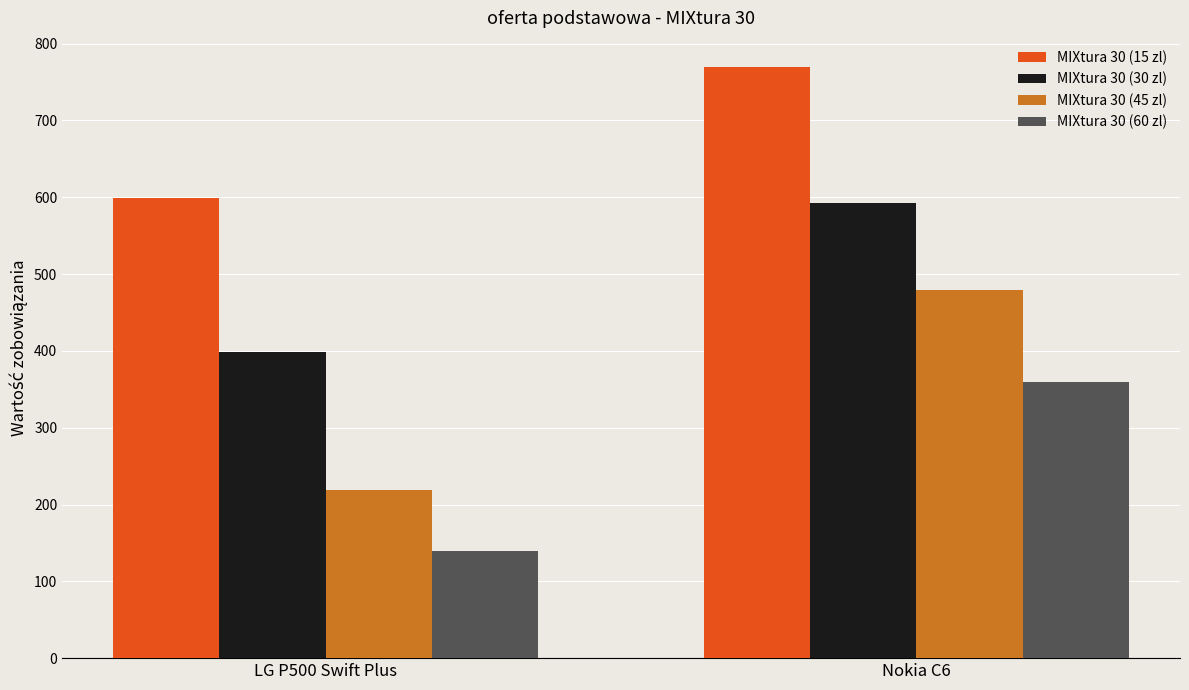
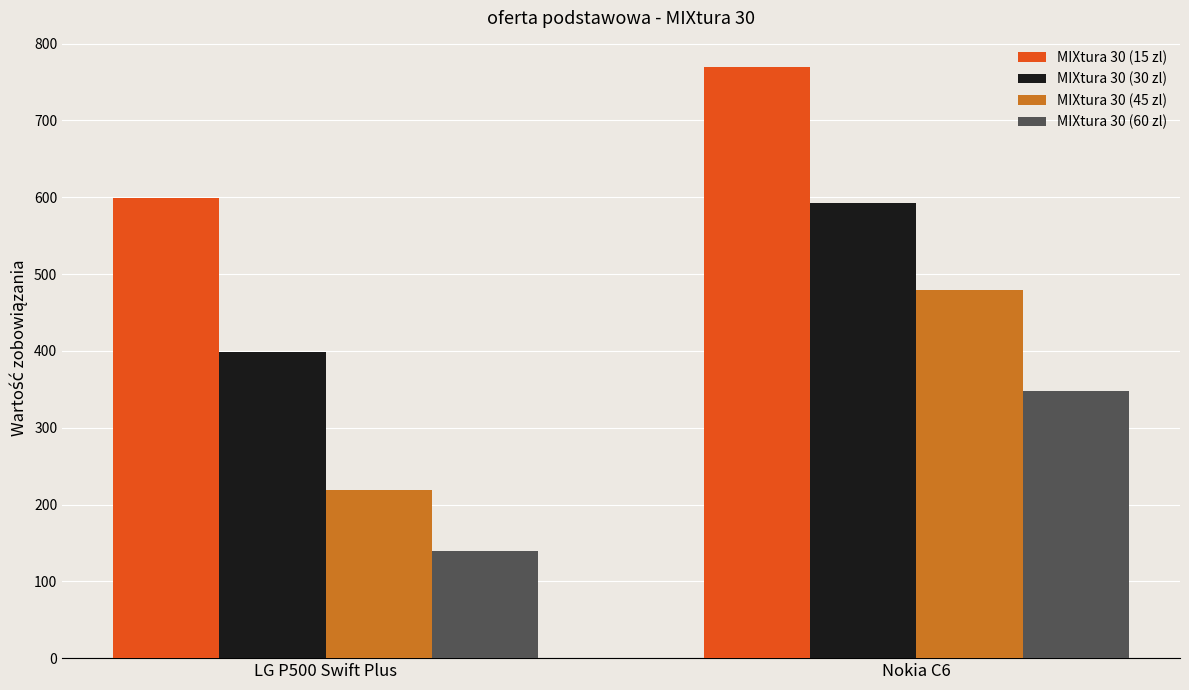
  {
    "MIXtura 30 (30 zl)": {
      "LG P500 Swift Plus": 400,
      "Nokia C6": 590
    },
    "MIXtura 30 (60 zl)": {
      "LG P500 Swift Plus": 140,
-     "Nokia C6": 360
+     "Nokia C6": 350
    }
  }
